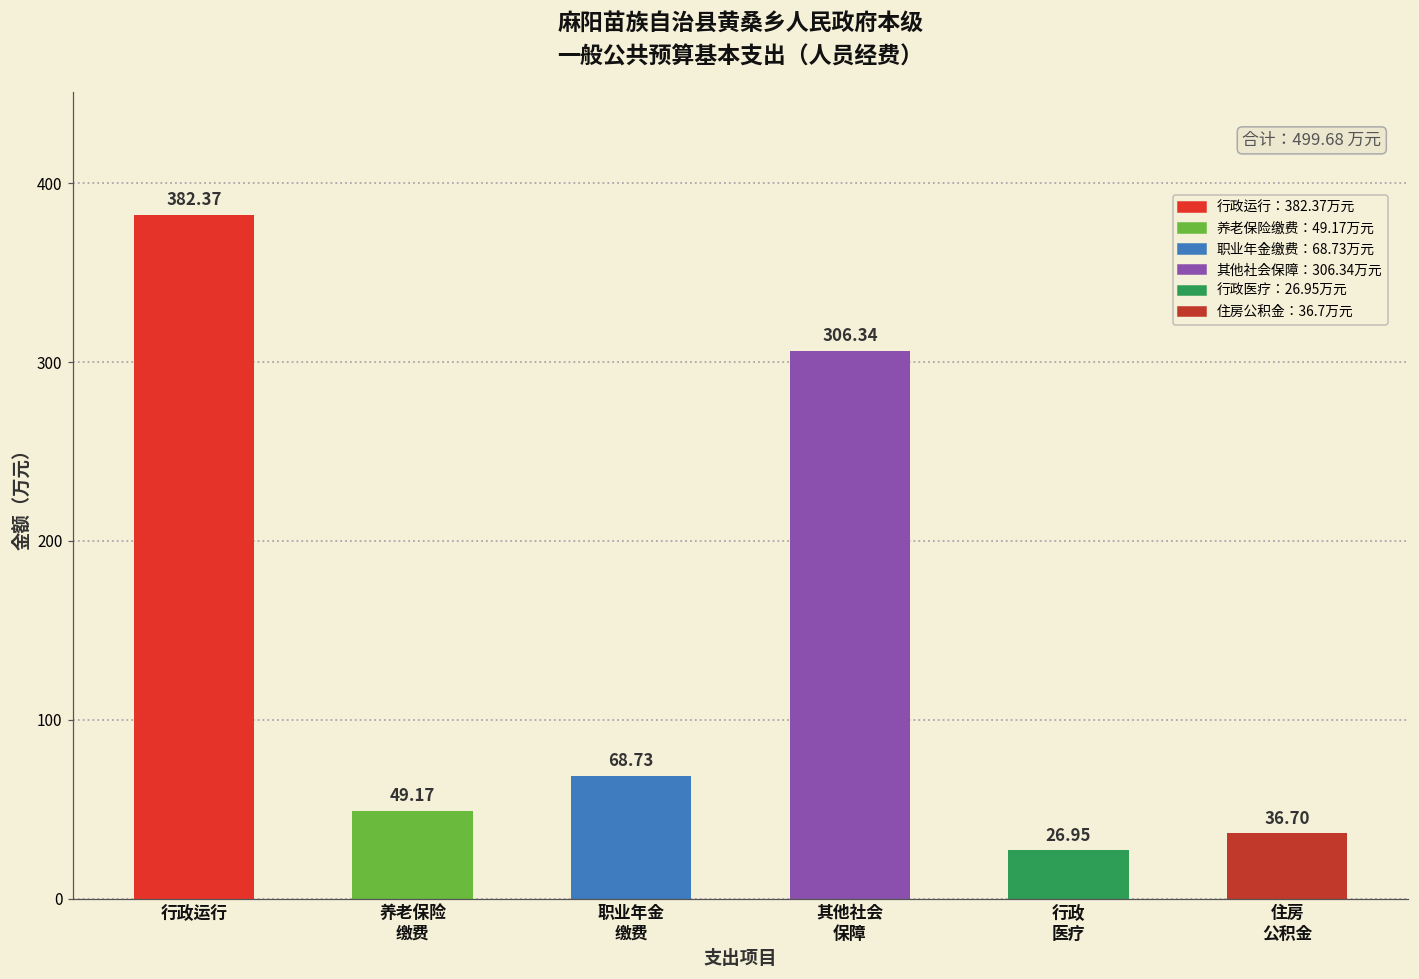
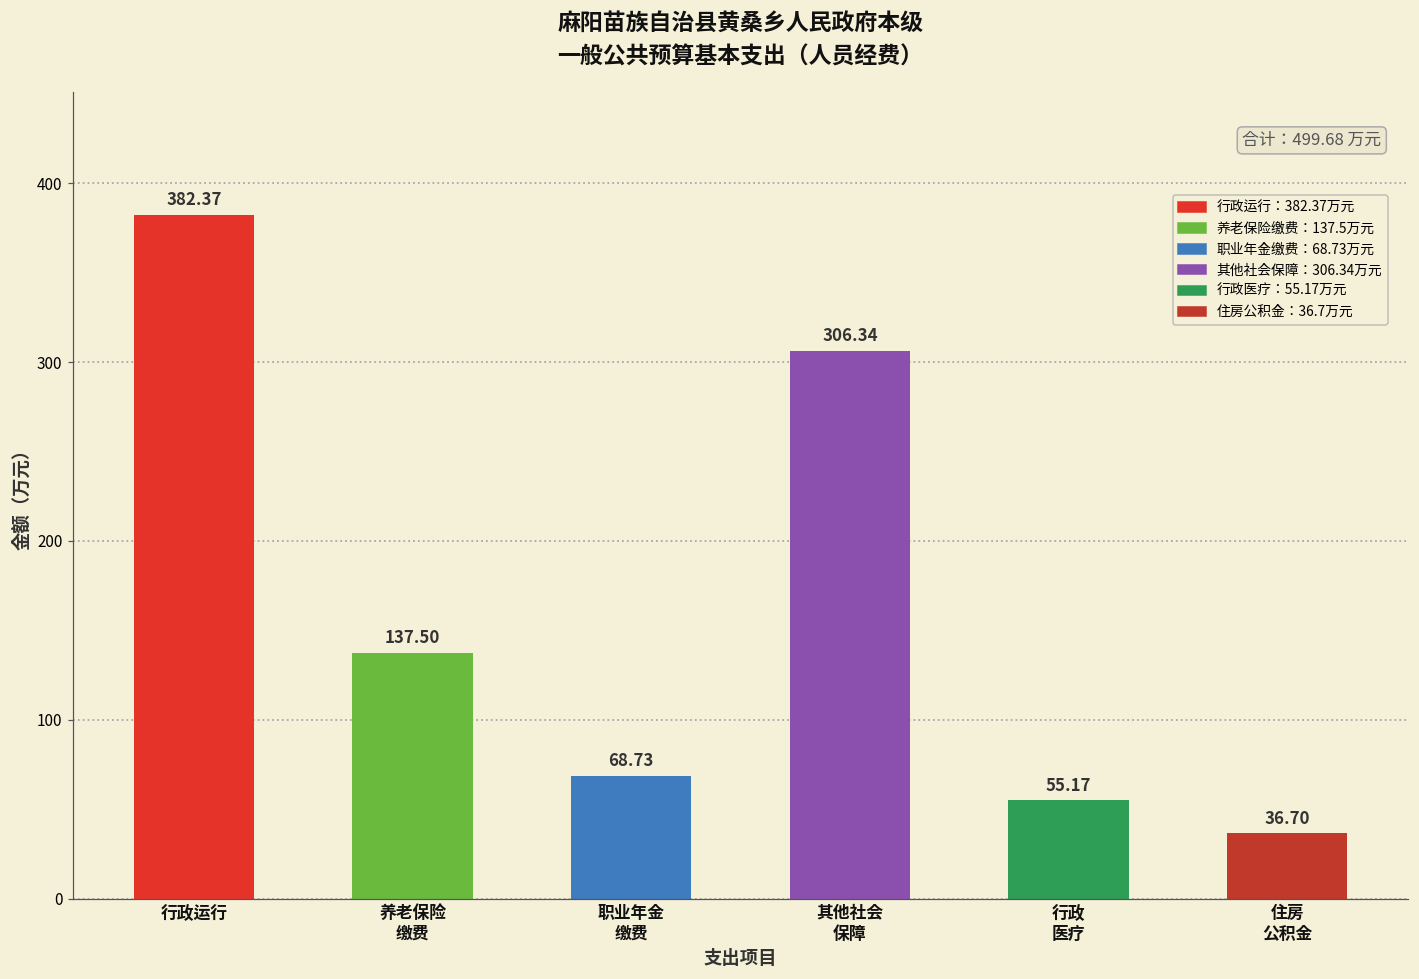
  {
    "行政运行": 382.37,
-   "养老保险 缴费": 49.17,
+   "养老保险 缴费": 137.50,
    "职业年金 缴费": 68.73,
    "其他社会 保障": 306.34,
-   "行政 医疗": 26.95,
+   "行政 医疗": 55.17,
    "住房 公积金": 36.70
  }
